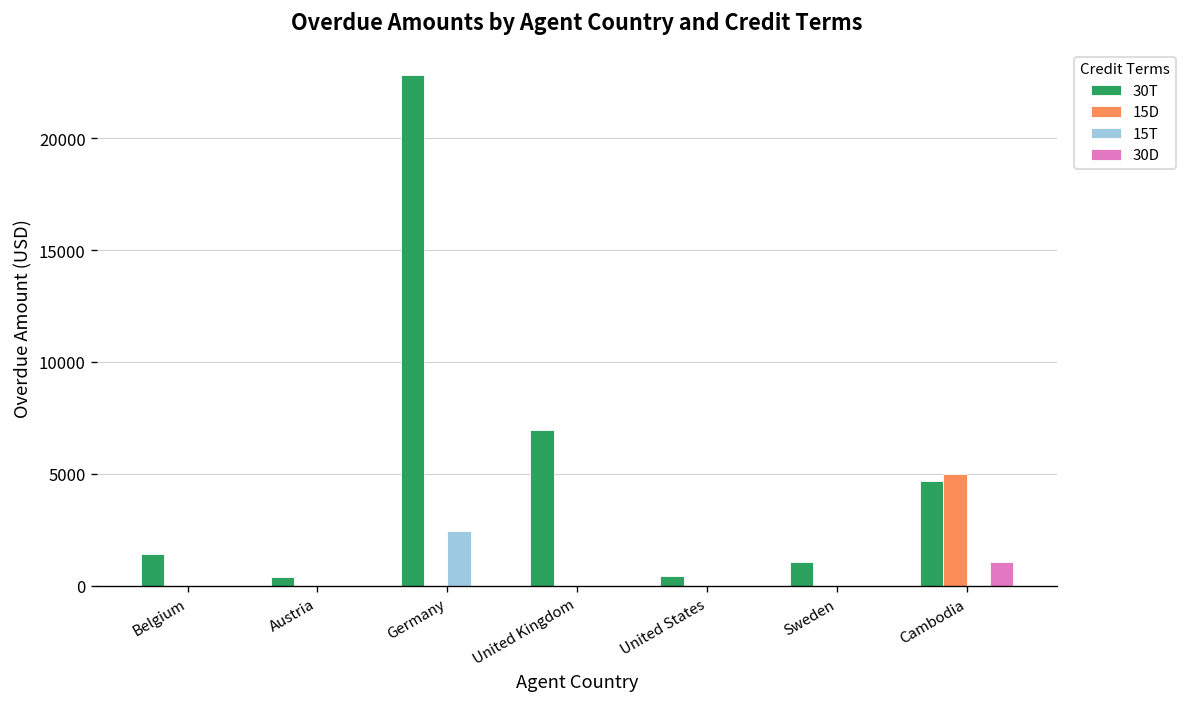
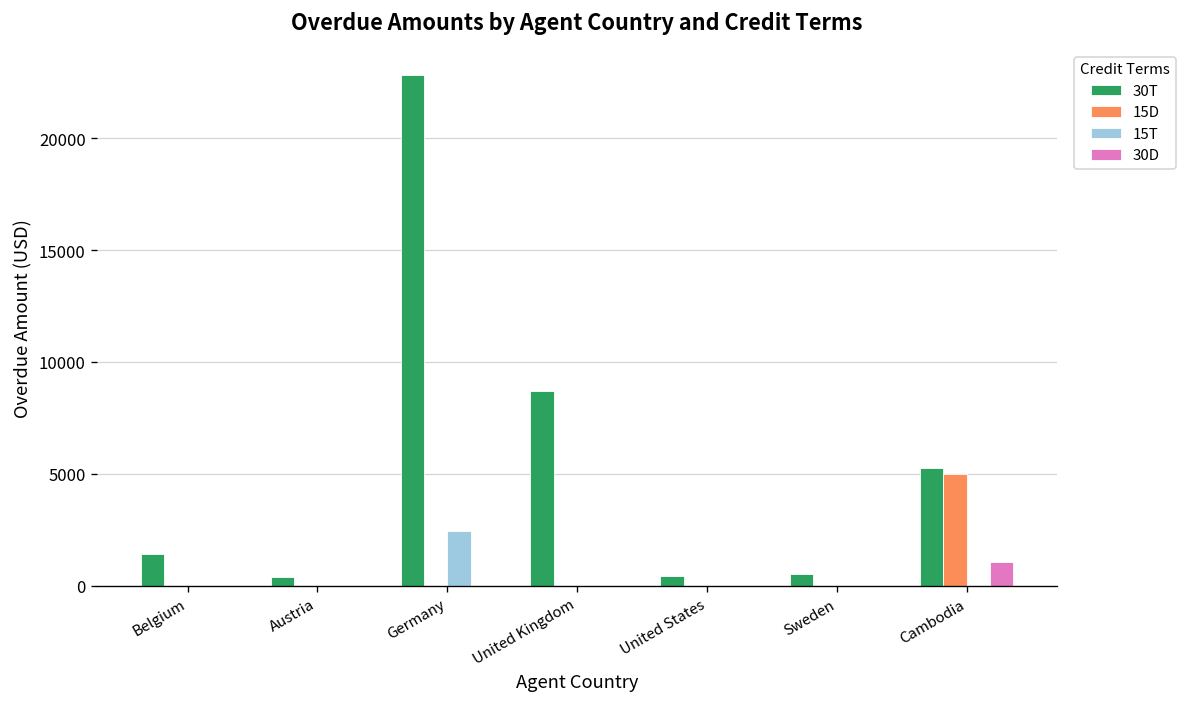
  {
    "30T": {
      "Belgium": 1400,
      "Austria": 400,
      "Germany": 22900,
-     "United Kingdom": 7000,
+     "United Kingdom": 8700,
      "United States": 400,
-     "Sweden": 1100,
-     "Cambodia": 4700
+     "Sweden": 500,
+     "Cambodia": 5300
    },
    "15D": {
      "Belgium": 0,
      "Austria": 0,
      "Germany": 0,
      "United Kingdom": 0,
      "United States": 0,
      "Sweden": 0,
      "Cambodia": 5000
    },
    "15T": {
      "Belgium": 0,
      "Austria": 0,
      "Germany": 2400,
      "United Kingdom": 0,
      "United States": 0,
      "Sweden": 0,
      "Cambodia": 0
    },
    "30D": {
      "Belgium": 0,
      "Austria": 0,
      "Germany": 0,
      "United Kingdom": 0,
      "United States": 0,
      "Sweden": 0,
      "Cambodia": 1000
    }
  }
